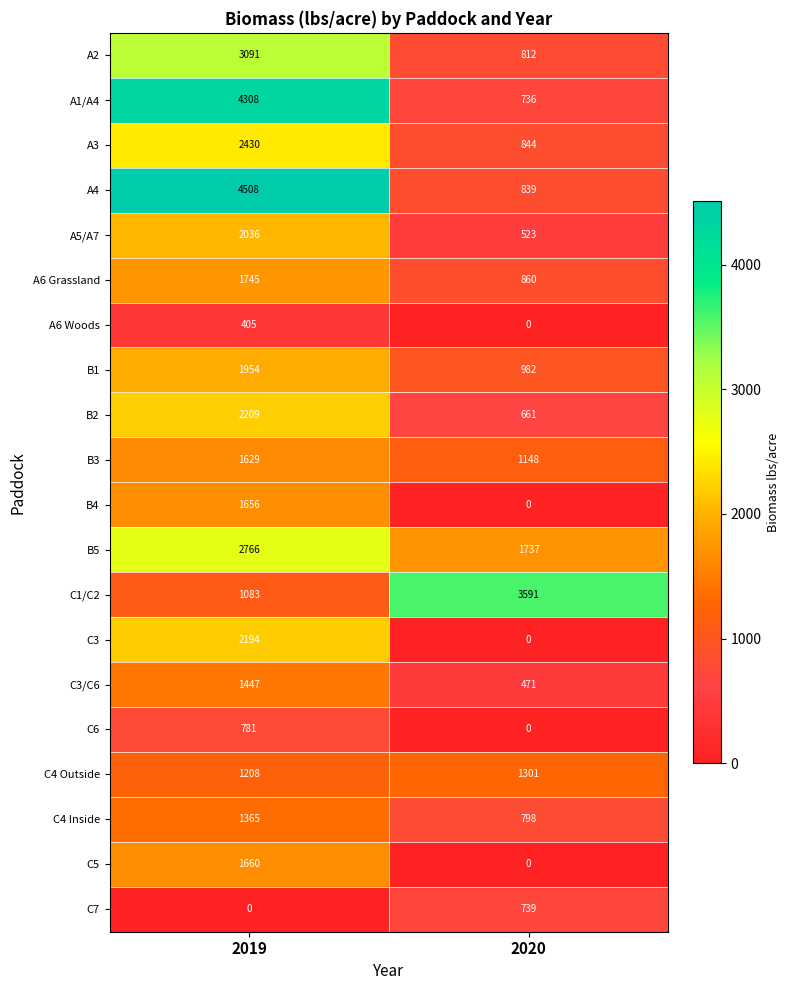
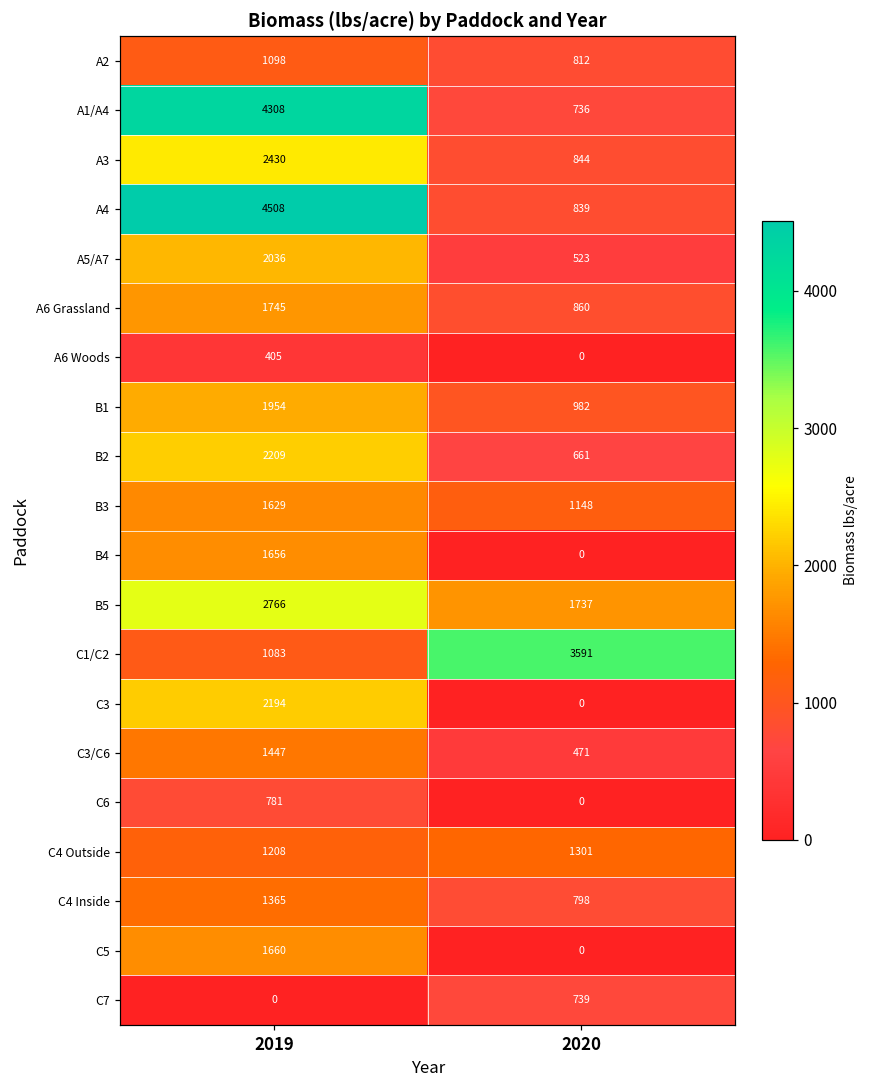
  {
    "A2": {
-     "2019": 3091,
+     "2019": 1098,
      "2020": 812
    },
    "A1/A4": {
      "2019": 4308,
      "2020": 736
    },
    "A3": {
      "2019": 2430,
      "2020": 844
    },
    "A4": {
      "2019": 4508,
      "2020": 839
    },
    "A5/A7": {
      "2019": 2036,
      "2020": 523
    },
    "A6 Grassland": {
      "2019": 1745,
      "2020": 860
    },
    "A6 Woods": {
      "2019": 405,
      "2020": 0
    },
    "B1": {
      "2019": 1954,
      "2020": 982
    },
    "B2": {
      "2019": 2209,
      "2020": 661
    },
    "B3": {
      "2019": 1629,
      "2020": 1148
    },
    "B4": {
      "2019": 1656,
      "2020": 0
    },
    "B5": {
      "2019": 2766,
      "2020": 1737
    },
    "C1/C2": {
      "2019": 1083,
      "2020": 3591
    },
    "C3": {
      "2019": 2194,
      "2020": 0
    },
    "C3/C6": {
      "2019": 1447,
      "2020": 471
    },
    "C6": {
      "2019": 781,
      "2020": 0
    },
    "C4 Outside": {
      "2019": 1208,
      "2020": 1301
    },
    "C4 Inside": {
      "2019": 1365,
      "2020": 798
    },
    "C5": {
      "2019": 1660,
      "2020": 0
    },
    "C7": {
      "2019": 0,
      "2020": 739
    }
  }
